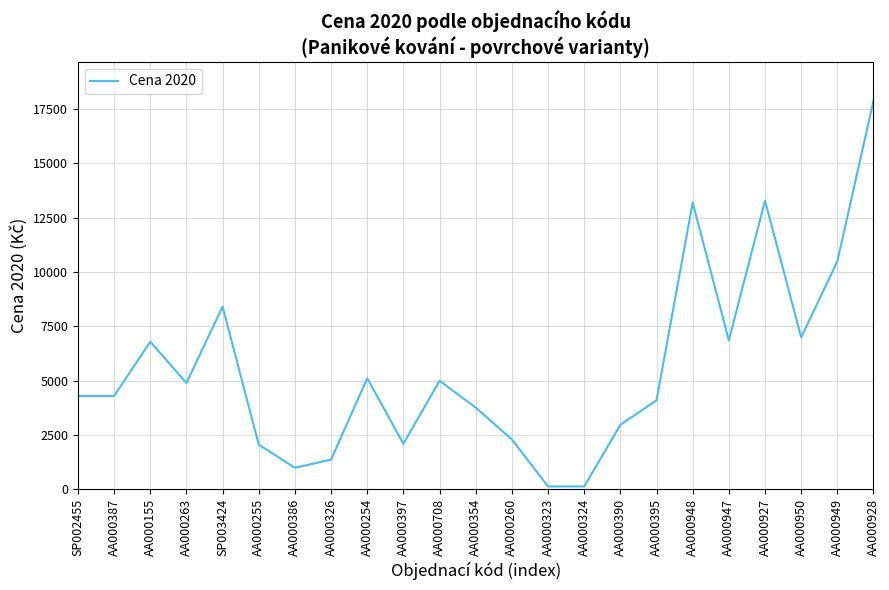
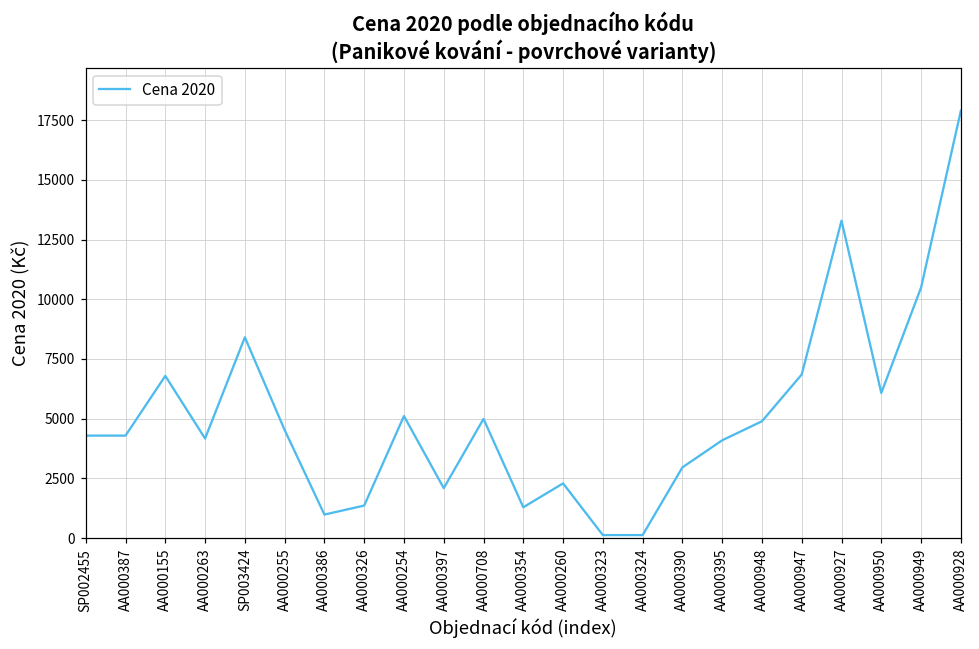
  {
    "SP002455": 4300,
    "AA000387": 4300,
    "AA000155": 6800,
-   "AA000263": 4900,
+   "AA000263": 4200,
    "SP003424": 8400,
-   "AA000255": 2100,
+   "AA000255": 4500,
    "AA000386": 1000,
    "AA000326": 1400,
    "AA000254": 5100,
    "AA000397": 2100,
    "AA000708": 5000,
-   "AA000354": 3800,
+   "AA000354": 1300,
    "AA000260": 2300,
    "AA000323": 100,
    "AA000324": 100,
    "AA000390": 3000,
    "AA000395": 4100,
-   "AA000948": 13200,
+   "AA000948": 4900,
    "AA000947": 6900,
    "AA000927": 13300,
-   "AA000950": 7000,
+   "AA000950": 6100,
    "AA000949": 10500,
    "AA000928": 17900
  }
